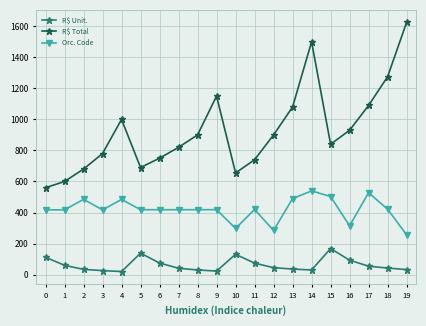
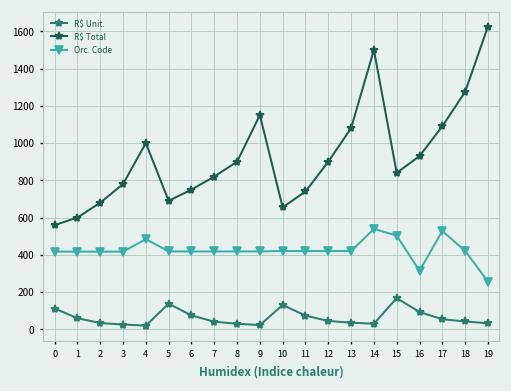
  {
    "Orc. Code": {
      "0": 420,
      "1": 420,
-     "2": 490,
+     "2": 420,
      "3": 420,
      "4": 480,
      "5": 420,
      "6": 420,
      "7": 420,
      "8": 420,
      "9": 420,
-     "10": 300,
+     "10": 420,
      "11": 420,
-     "12": 280,
-     "13": 490,
+     "12": 420,
+     "13": 420,
      "14": 540,
      "15": 500,
      "16": 310,
      "17": 530,
      "18": 420,
      "19": 260
    }
  }
